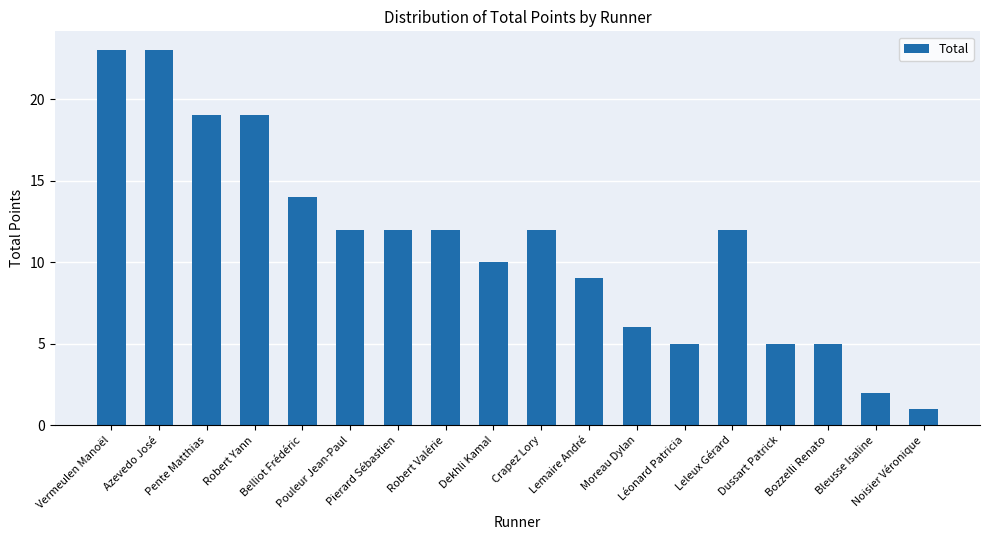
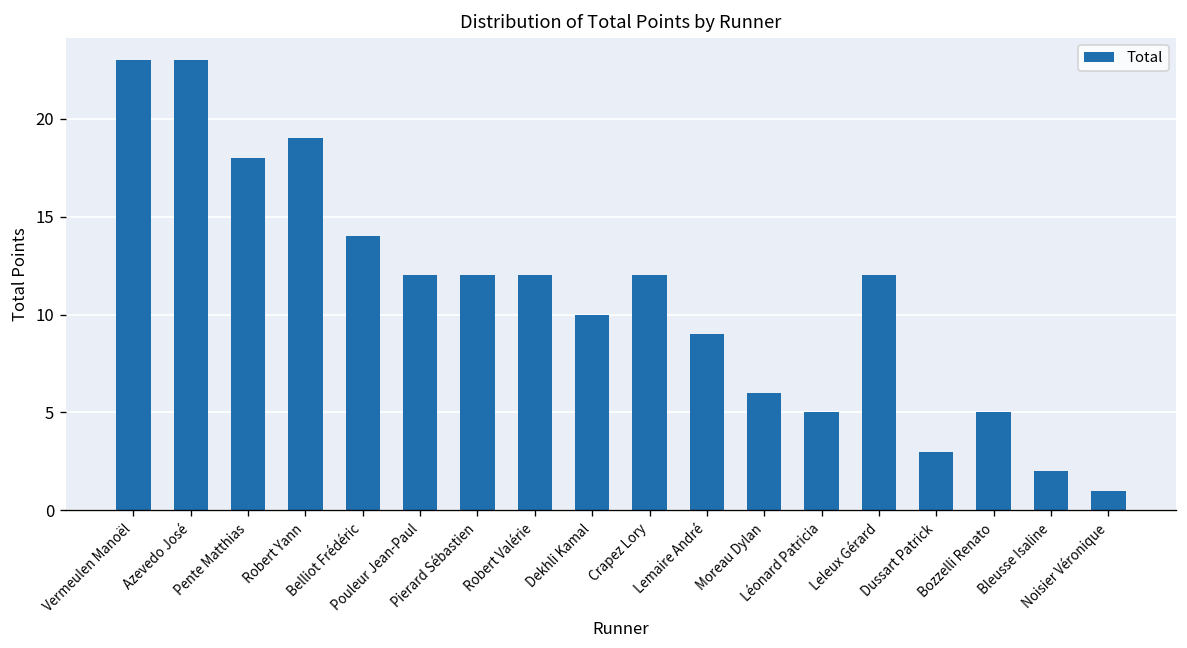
  {
    "Vermeulen Manoël": 23,
    "Azevedo José": 23,
-   "Pente Matthias": 19,
+   "Pente Matthias": 18,
    "Robert Yann": 19,
    "Belliot Frédéric": 14,
    "Pouleur Jean-Paul": 12,
    "Pierard Sébastien": 12,
    "Robert Valérie": 12,
    "Dekhli Kamal": 10,
    "Crapez Lory": 12,
    "Lemaire André": 9,
    "Moreau Dylan": 6,
    "Léonard Patricia": 5,
    "Leleux Gérard": 12,
-   "Dussart Patrick": 5,
+   "Dussart Patrick": 3,
    "Bozzelli Renato": 5,
    "Bleusse Isaline": 2,
    "Noisier Véronique": 1
  }
